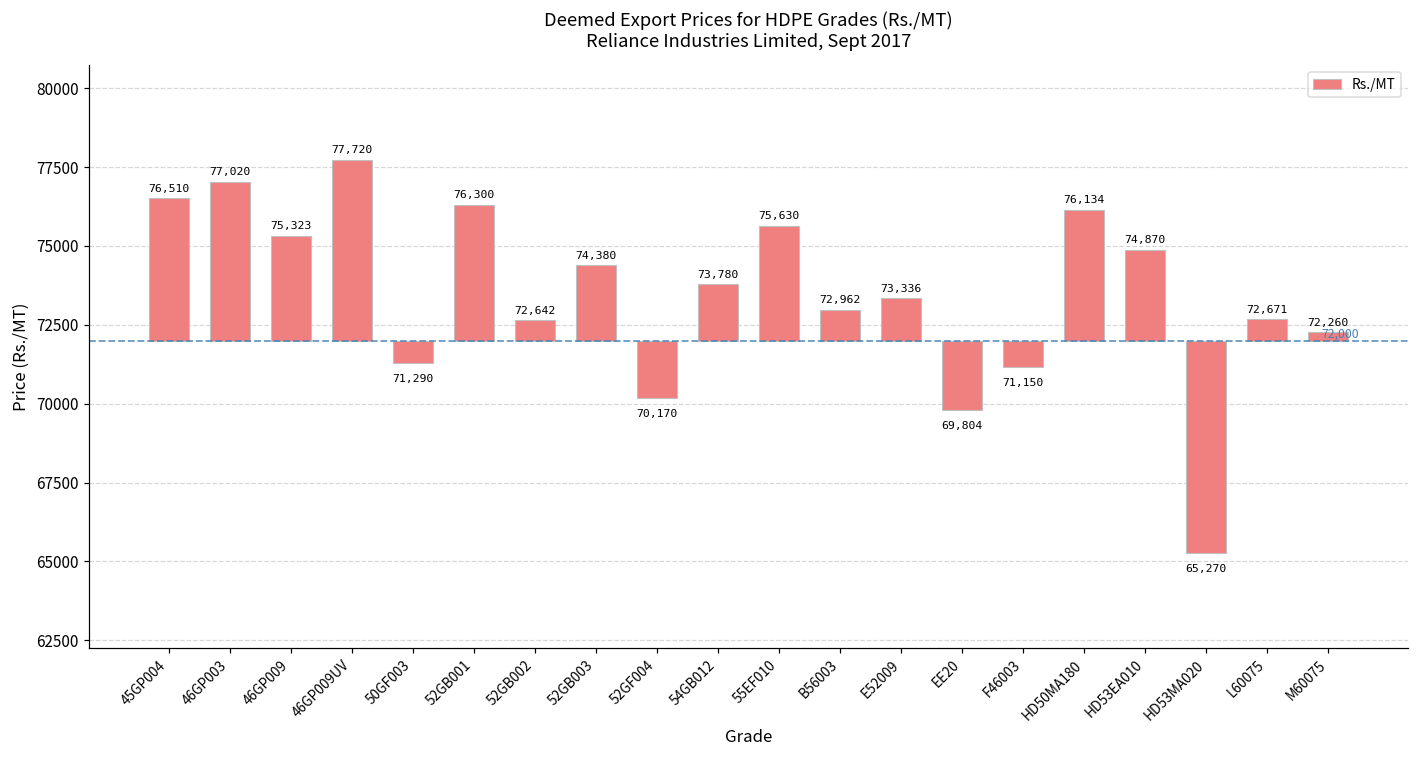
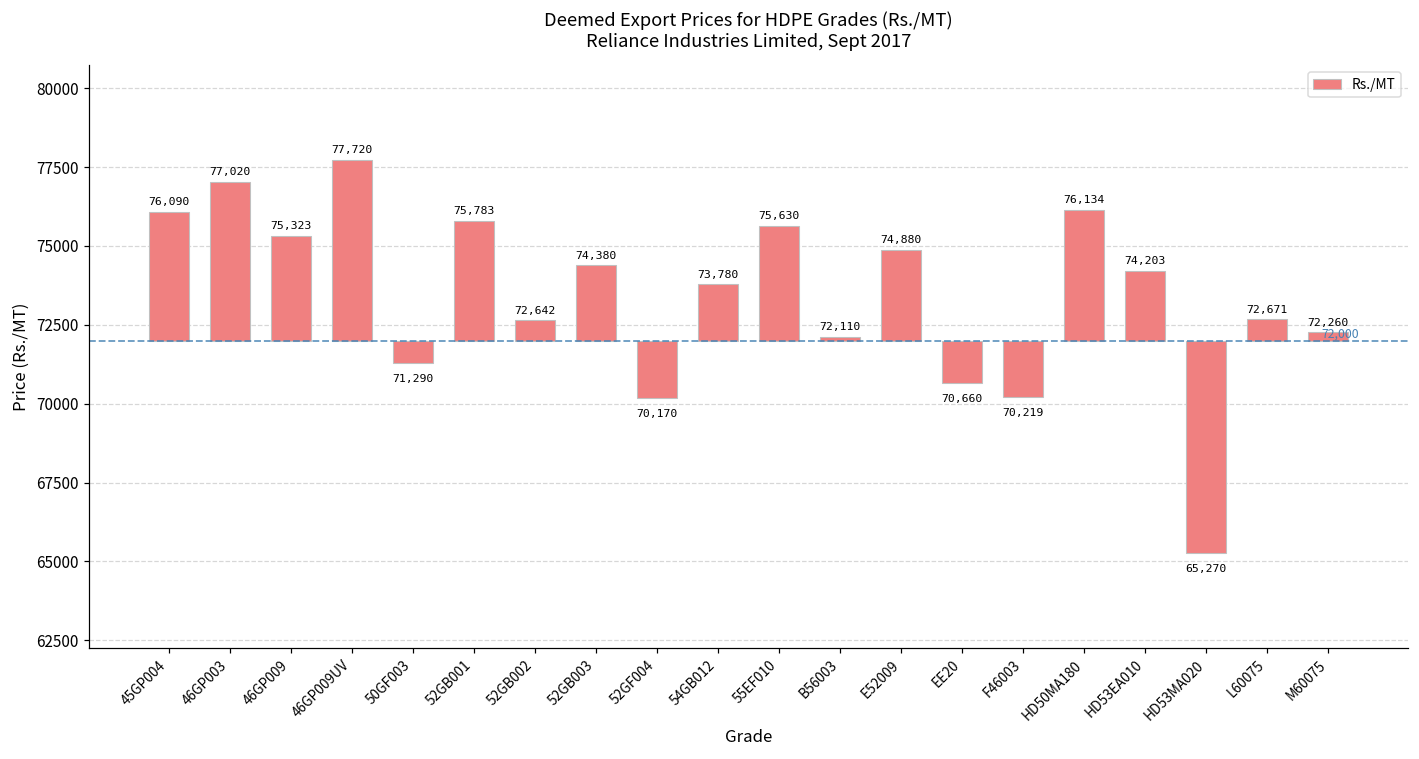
  {
-   "45GP004": "76,510",
-   "52GB001": "76,300",
-   "B56003": "72,962",
-   "E52009": "73,336",
-   "EE20": "69,804",
-   "F46003": "71,150",
-   "HD53EA010": "74,870"
+   "45GP004": "76,090",
+   "52GB001": "75,783",
+   "B56003": "72,110",
+   "E52009": "74,880",
+   "EE20": "70,660",
+   "F46003": "70,219",
+   "HD53EA010": "74,203"
  }
